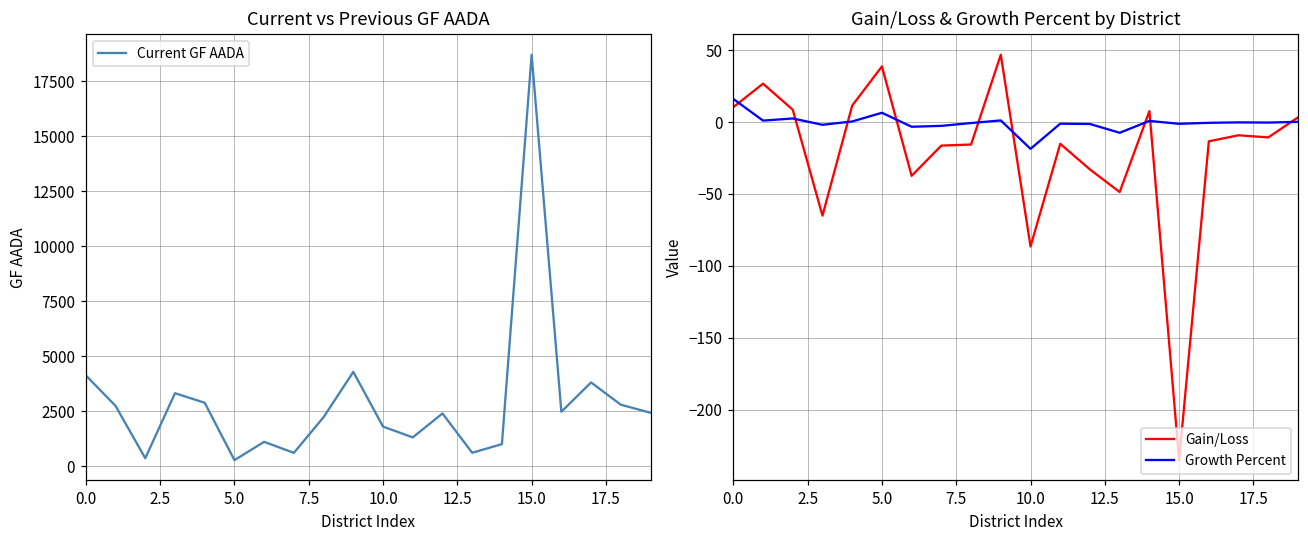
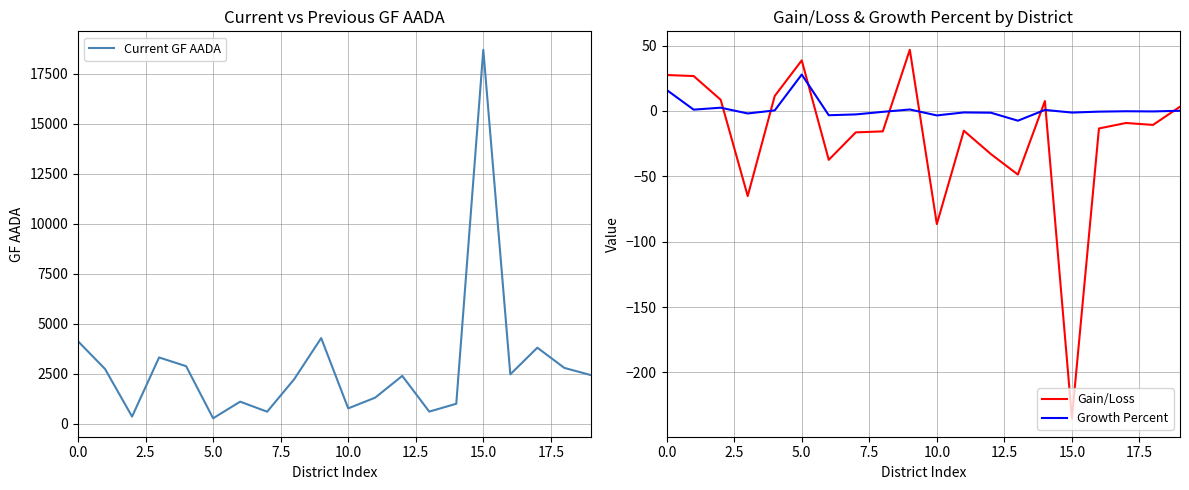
  {
    "Current vs Previous GF AADA": {
      "0.0": 4100,
      "5.0": 300,
-     "10.0": 1800,
+     "10.0": 800,
      "15.0": 18700
    },
    "Gain/Loss & Growth Percent by District": {
      "Gain/Loss": {
-       "0.0": 10,
+       "0.0": 27,
        "5.0": 39,
        "10.0": -87
      },
      "Growth Percent": {
        "0.0": 16,
-       "5.0": 6,
-       "10.0": -19,
+       "5.0": 28,
+       "10.0": -3,
        "15.0": -1
      }
    }
  }
